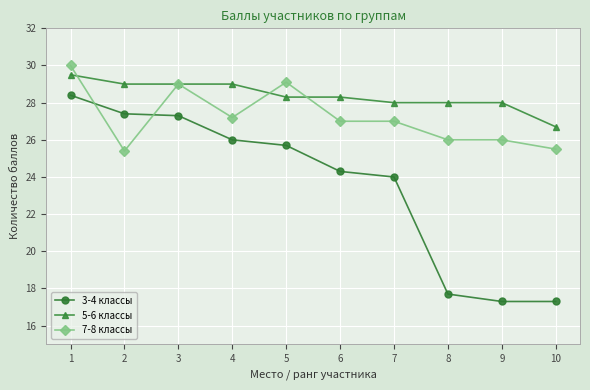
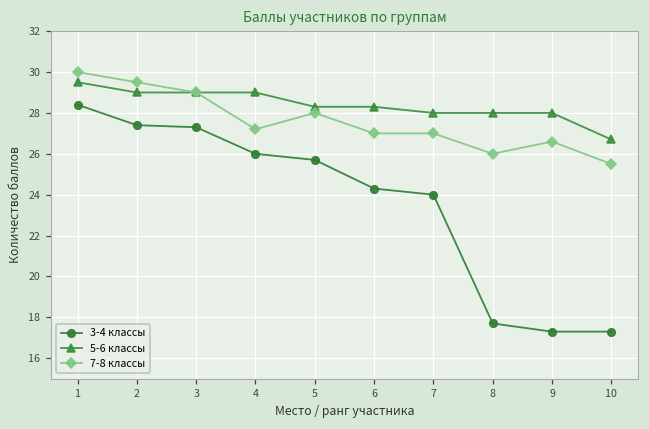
  {
    "7-8 классы": {
      "1": 30.0,
-     "2": 25.4,
+     "2": 29.5,
      "4": 27.2,
-     "5": 29.1,
+     "5": 28.0,
      "6": 27.0,
      "7": 27.0,
      "8": 26.0,
-     "9": 26.0,
+     "9": 26.6,
      "10": 25.5
    }
  }
